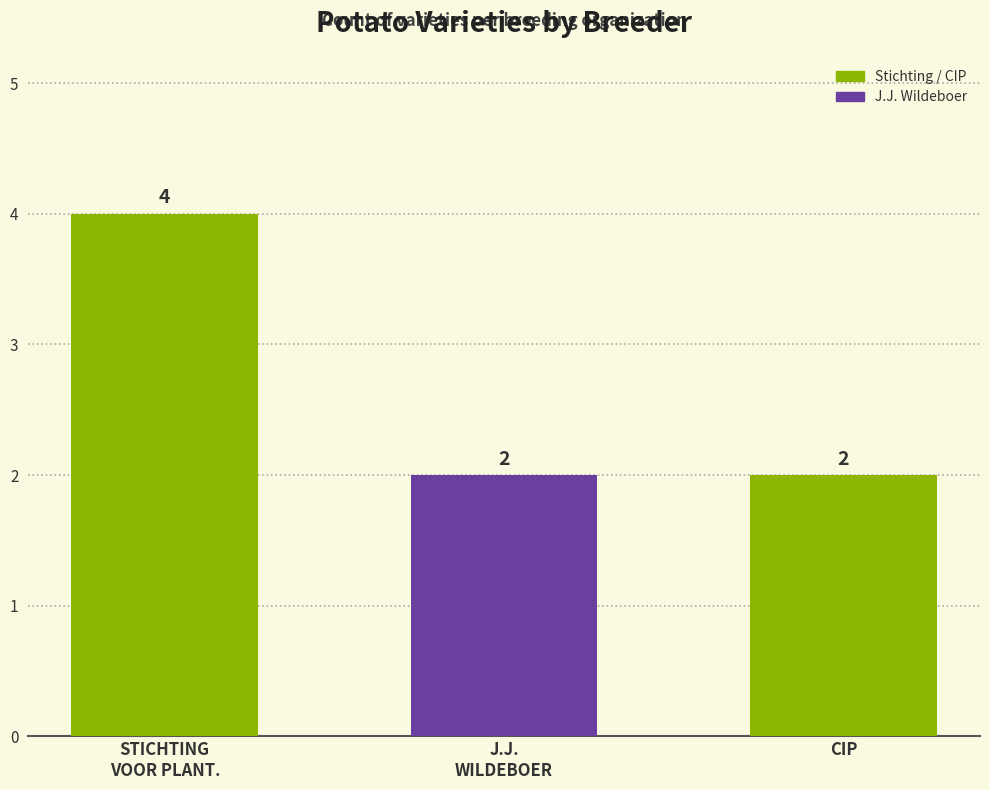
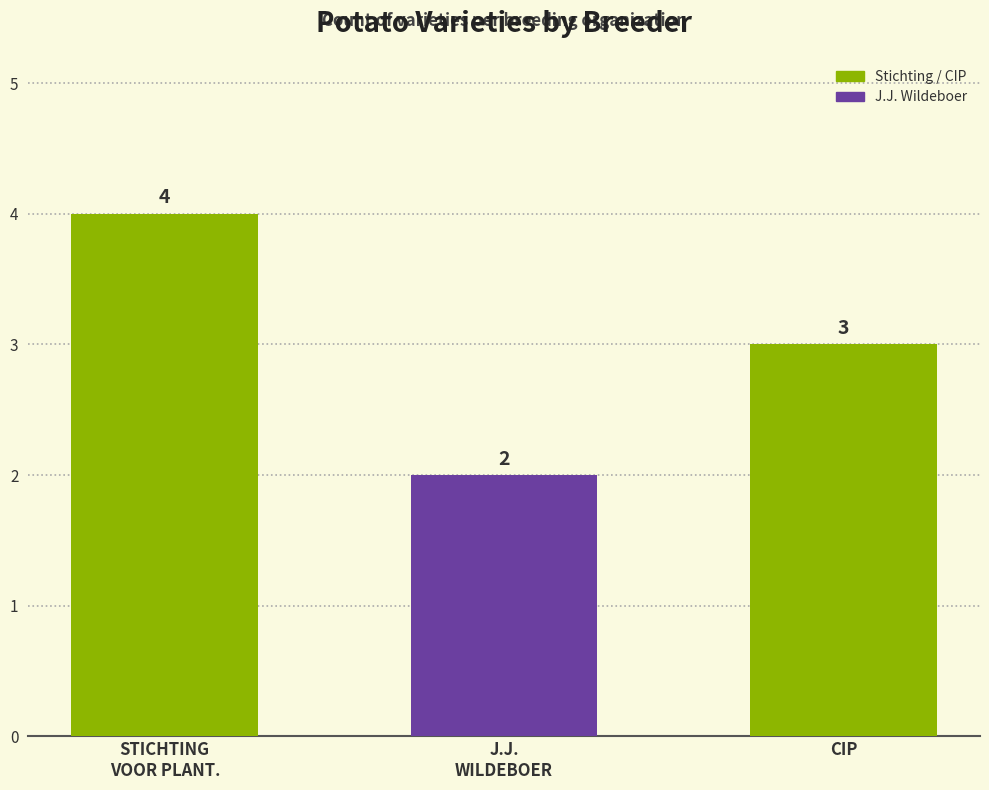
  {
    "STICHTING VOOR PLANT.": 4,
    "J.J. WILDEBOER": 2,
-   "CIP": 2
+   "CIP": 3
  }
